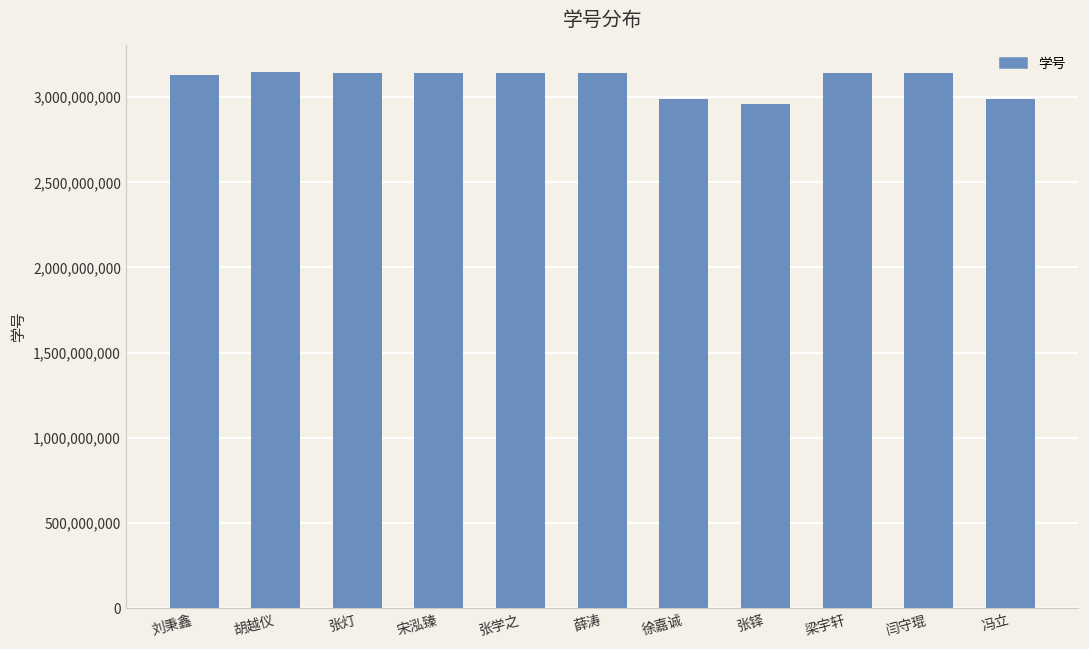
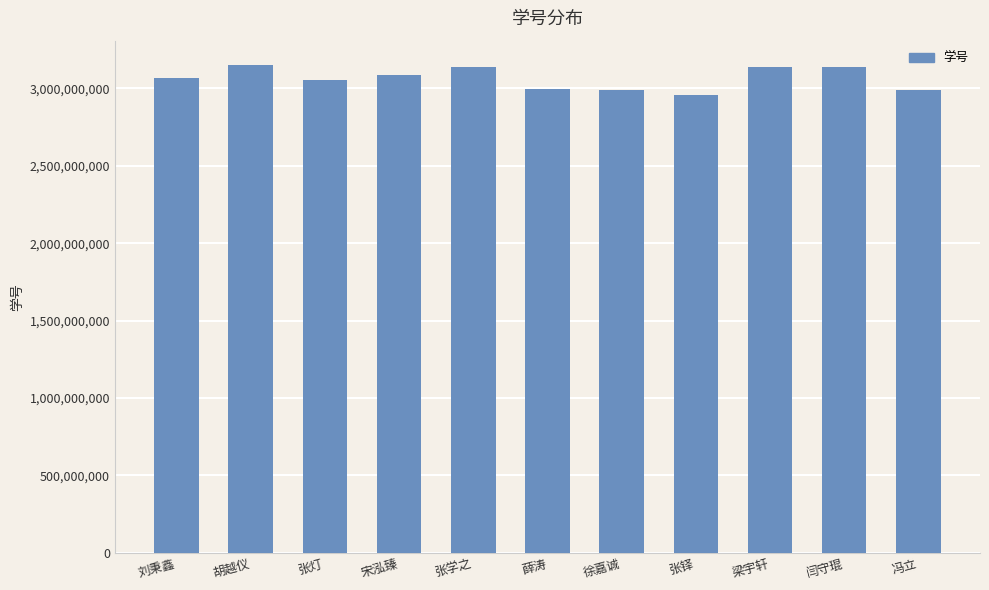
  {
-   "刘秉鑫": "3,130,000,000",
+   "刘秉鑫": "3,070,000,000",
    "胡越仪": "3,150,000,000",
-   "张灯": "3,140,000,000",
-   "宋泓臻": "3,140,000,000",
+   "张灯": "3,050,000,000",
+   "宋泓臻": "3,080,000,000",
    "张学之": "3,140,000,000",
-   "薛涛": "3,140,000,000",
+   "薛涛": "3,000,000,000",
    "徐嘉诚": "2,990,000,000",
    "张铎": "2,960,000,000",
    "梁宇轩": "3,140,000,000",
    "闫守琨": "3,140,000,000",
    "冯立": "2,990,000,000"
  }
